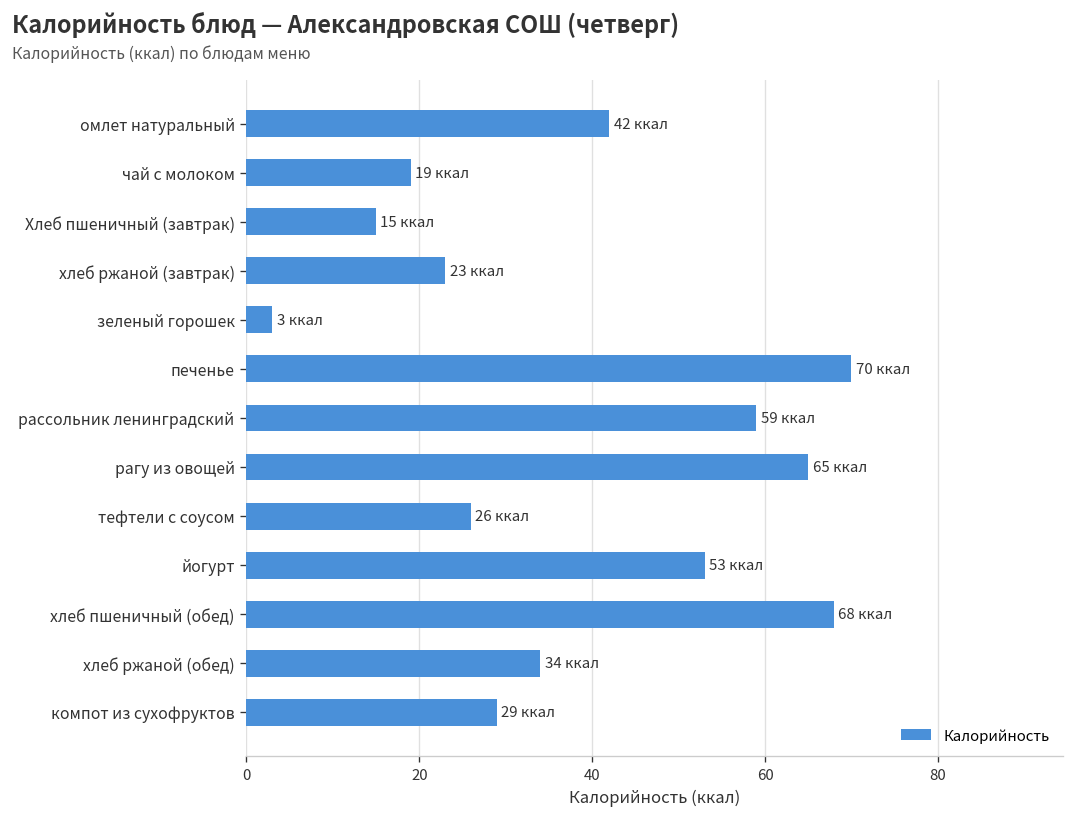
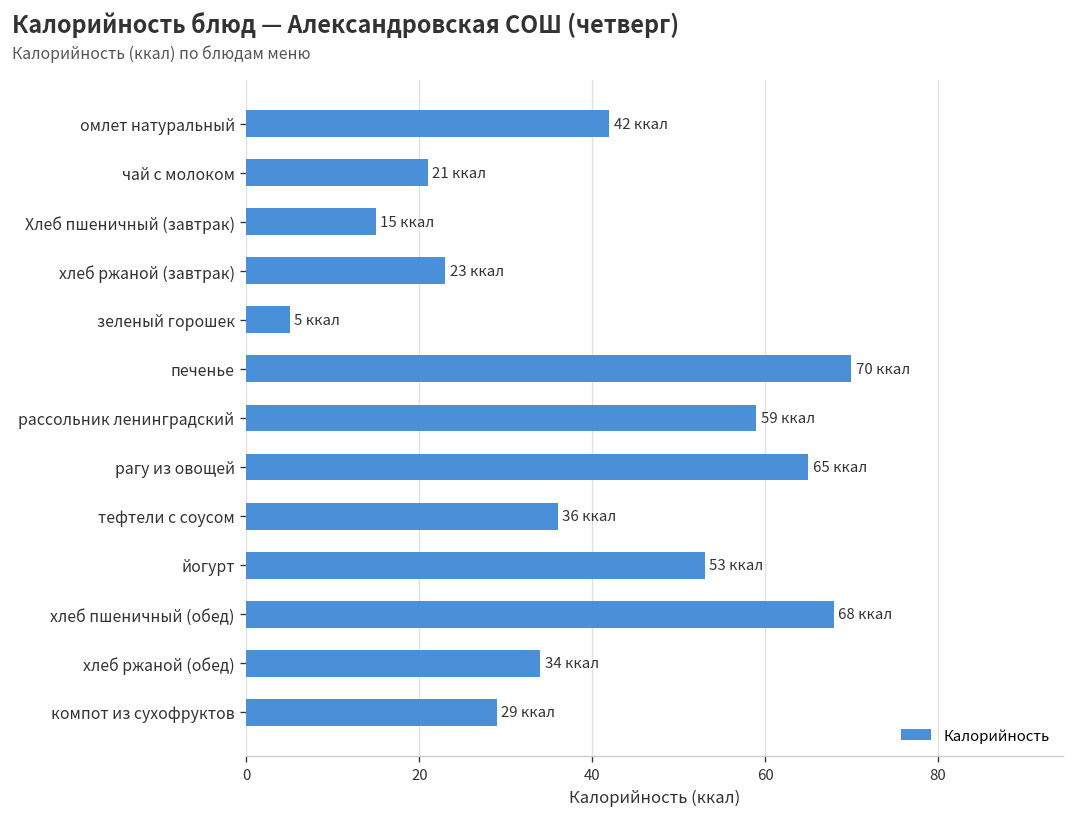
  {
    "омлет натуральный": 42,
-   "чай с молоком": 19,
+   "чай с молоком": 21,
    "Хлеб пшеничный (завтрак)": 15,
    "хлеб ржаной (завтрак)": 23,
-   "зеленый горошек": 3,
+   "зеленый горошек": 5,
    "печенье": 70,
    "рассольник ленинградский": 59,
    "рагу из овощей": 65,
-   "тефтели с соусом": 26,
+   "тефтели с соусом": 36,
    "йогурт": 53,
    "хлеб пшеничный (обед)": 68,
    "хлеб ржаной (обед)": 34,
    "компот из сухофруктов": 29
  }
